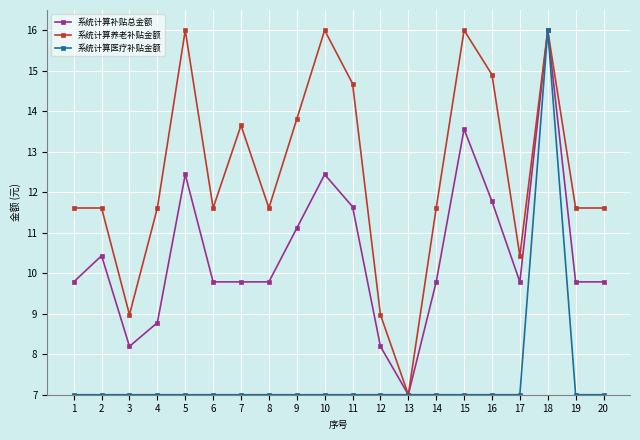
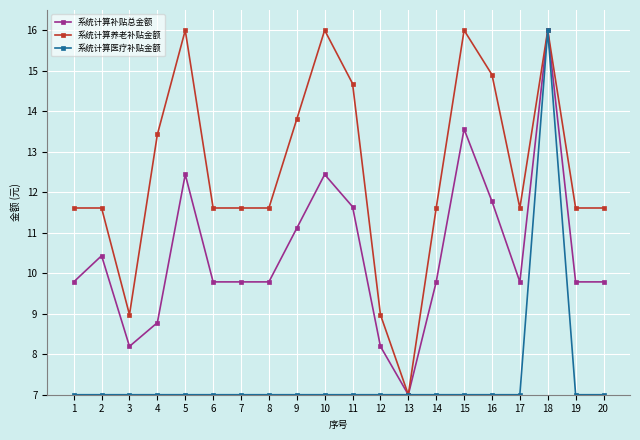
  {
    "系统计算补贴总金额": {
      "1": 9.8,
      "2": 10.4,
      "3": 8.2,
      "4": 8.8,
      "5": 12.4,
      "6": 9.8,
      "7": 9.8,
      "8": 9.8,
      "9": 11.1,
      "10": 12.4,
      "11": 11.6,
      "12": 8.2,
      "14": 9.8,
      "15": 13.6,
      "16": 11.8,
      "17": 9.8,
      "19": 9.8,
      "20": 9.8
    },
    "系统计算养老补贴金额": {
      "1": 11.6,
      "2": 11.6,
      "3": 9.0,
-     "4": 11.6,
+     "4": 13.4,
      "5": 16.0,
      "6": 11.6,
-     "7": 13.7,
+     "7": 11.6,
      "8": 11.6,
      "9": 13.8,
      "10": 16.0,
      "11": 14.7,
      "12": 9.0,
      "14": 11.6,
      "15": 16.0,
      "16": 14.9,
-     "17": 10.4,
+     "17": 11.6,
      "19": 11.6,
      "20": 11.6
    },
    "系统计算医疗补贴金额": {
      "1": 7.0,
      "2": 7.0,
      "3": 7.0,
      "4": 7.0,
      "5": 7.0,
      "6": 7.0,
      "7": 7.0,
      "8": 7.0,
      "9": 7.0,
      "10": 7.0,
      "11": 7.0,
      "12": 7.0,
      "14": 7.0,
      "15": 7.0,
      "16": 7.0,
      "17": 7.0,
      "19": 7.0,
      "20": 7.0
    }
  }
